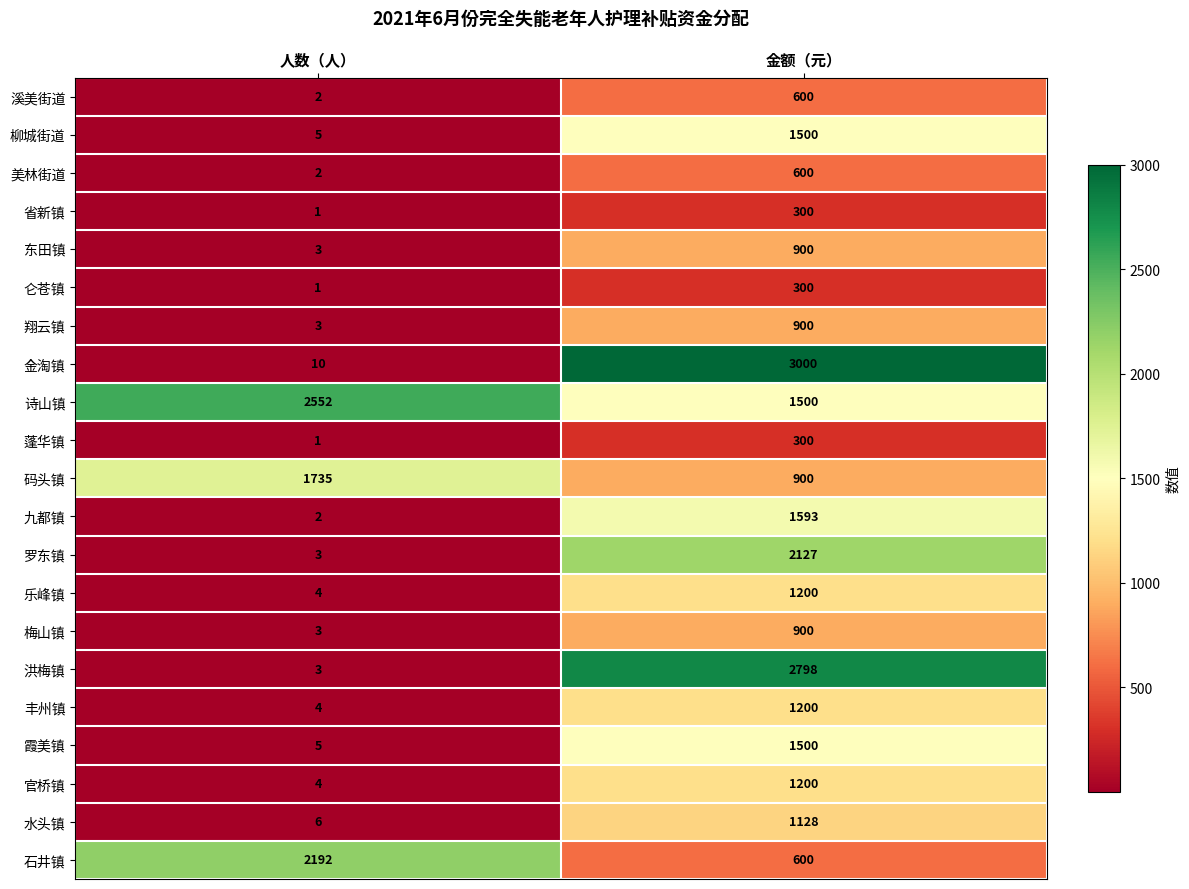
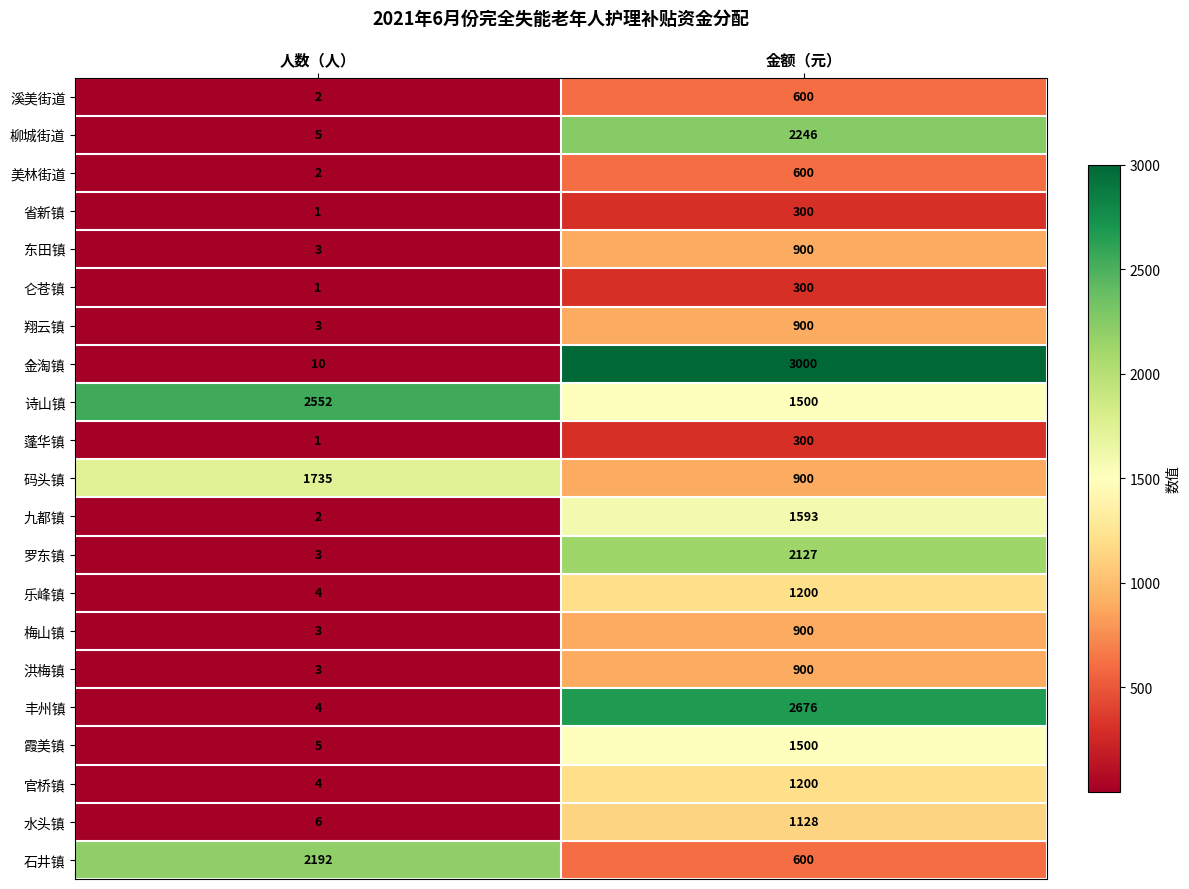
  {
    "溪美街道": {
      "人数（人）": 2,
      "金额（元）": 600
    },
    "柳城街道": {
      "人数（人）": 5,
-     "金额（元）": 1500
+     "金额（元）": 2246
    },
    "美林街道": {
      "人数（人）": 2,
      "金额（元）": 600
    },
    "省新镇": {
      "人数（人）": 1,
      "金额（元）": 300
    },
    "东田镇": {
      "人数（人）": 3,
      "金额（元）": 900
    },
    "仑苍镇": {
      "人数（人）": 1,
      "金额（元）": 300
    },
    "翔云镇": {
      "人数（人）": 3,
      "金额（元）": 900
    },
    "金淘镇": {
      "人数（人）": 10,
      "金额（元）": 3000
    },
    "诗山镇": {
      "人数（人）": 2552,
      "金额（元）": 1500
    },
    "蓬华镇": {
      "人数（人）": 1,
      "金额（元）": 300
    },
    "码头镇": {
      "人数（人）": 1735,
      "金额（元）": 900
    },
    "九都镇": {
      "人数（人）": 2,
      "金额（元）": 1593
    },
    "罗东镇": {
      "人数（人）": 3,
      "金额（元）": 2127
    },
    "乐峰镇": {
      "人数（人）": 4,
      "金额（元）": 1200
    },
    "梅山镇": {
      "人数（人）": 3,
      "金额（元）": 900
    },
    "洪梅镇": {
      "人数（人）": 3,
-     "金额（元）": 2798
+     "金额（元）": 900
    },
    "丰州镇": {
      "人数（人）": 4,
-     "金额（元）": 1200
+     "金额（元）": 2676
    },
    "霞美镇": {
      "人数（人）": 5,
      "金额（元）": 1500
    },
    "官桥镇": {
      "人数（人）": 4,
      "金额（元）": 1200
    },
    "水头镇": {
      "人数（人）": 6,
      "金额（元）": 1128
    },
    "石井镇": {
      "人数（人）": 2192,
      "金额（元）": 600
    }
  }
